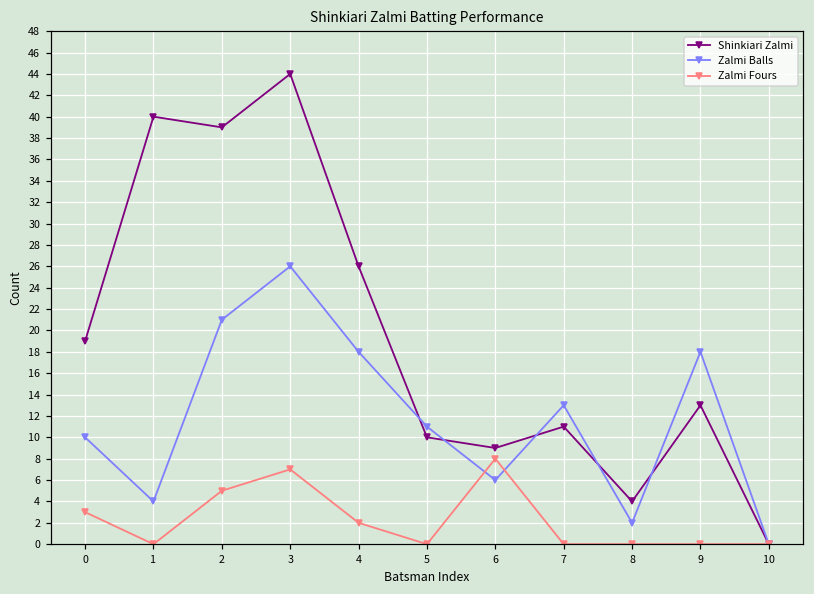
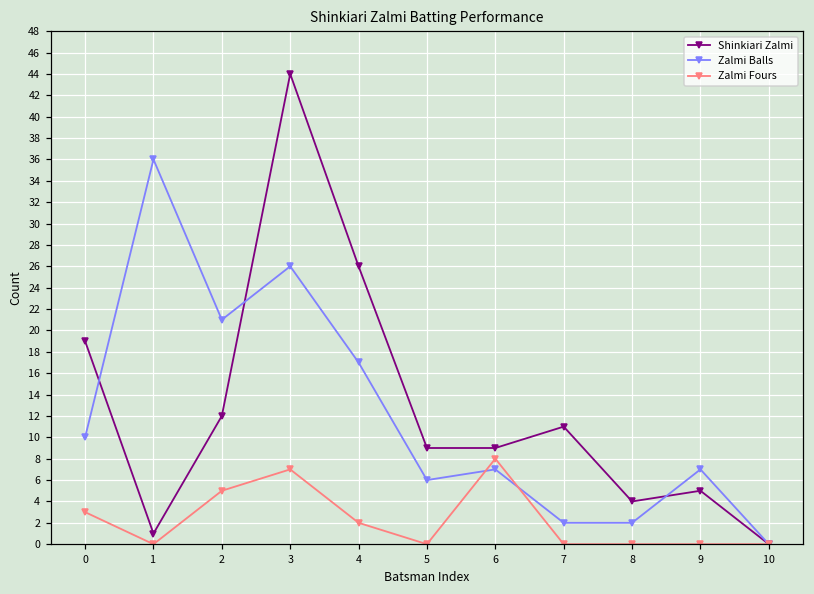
  {
    "Shinkiari Zalmi": {
      "0": 19,
-     "1": 40,
-     "2": 39,
+     "1": 1,
+     "2": 12,
      "3": 44,
      "4": 26,
-     "5": 10,
+     "5": 9,
      "6": 9,
      "7": 11,
      "8": 4,
-     "9": 13
+     "9": 5
    },
    "Zalmi Balls": {
      "0": 10,
-     "1": 4,
+     "1": 36,
      "2": 21,
      "3": 26,
-     "4": 18,
-     "5": 11,
-     "6": 6,
-     "7": 13,
+     "4": 17,
+     "5": 6,
+     "6": 7,
+     "7": 2,
      "8": 2,
-     "9": 18
+     "9": 7
    },
    "Zalmi Fours": {
      "0": 3,
      "1": 0,
      "2": 5,
      "3": 7,
      "4": 2,
      "5": 0,
      "6": 8,
      "7": 0,
      "8": 0,
      "9": 0
    }
  }
